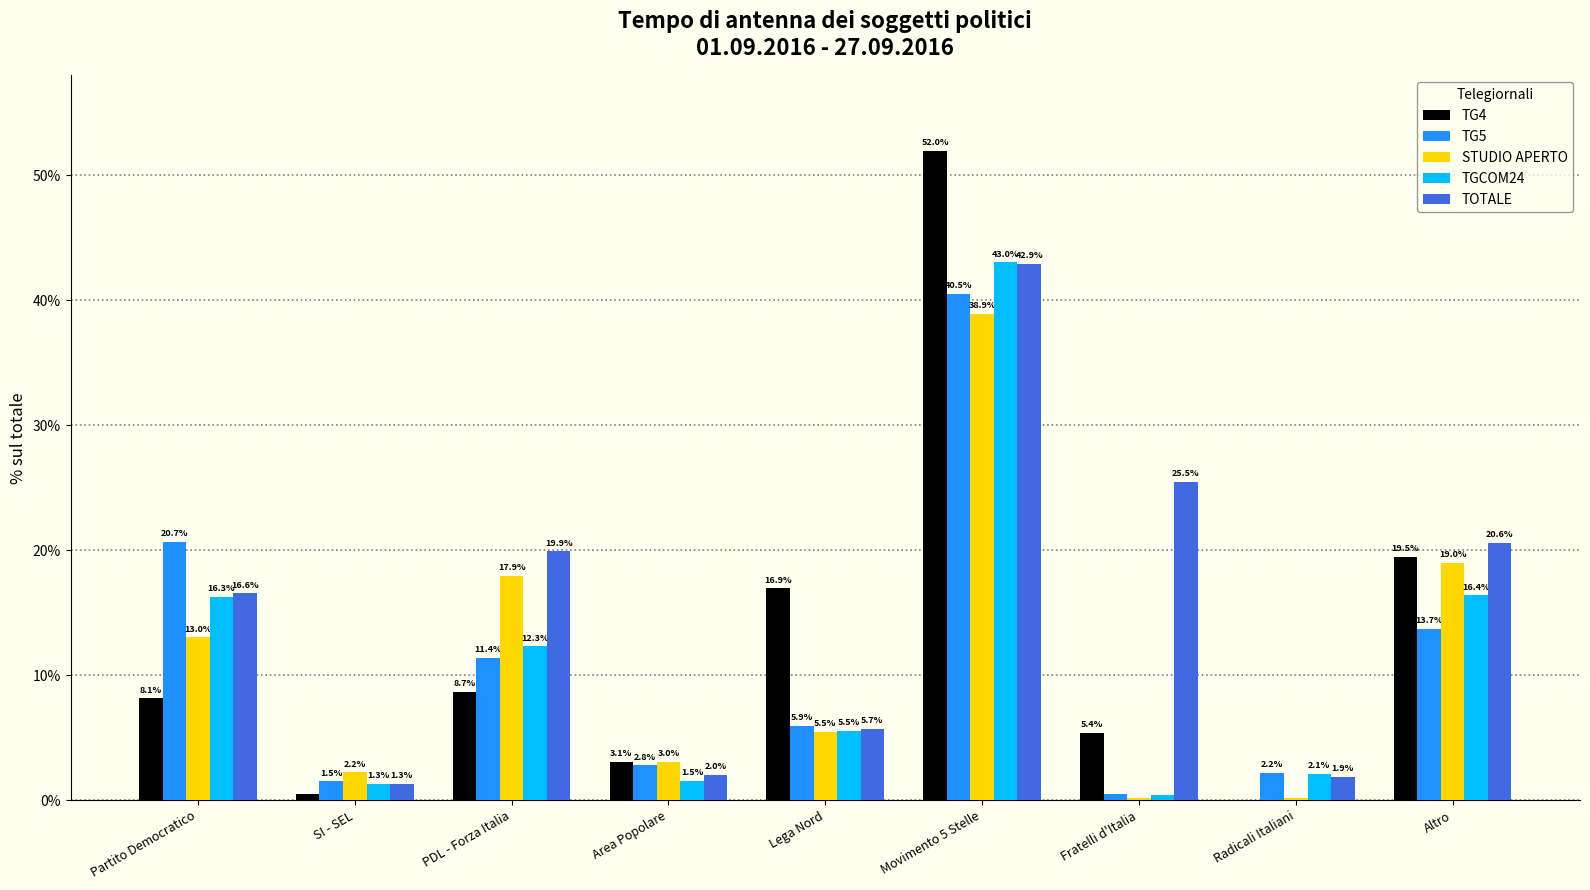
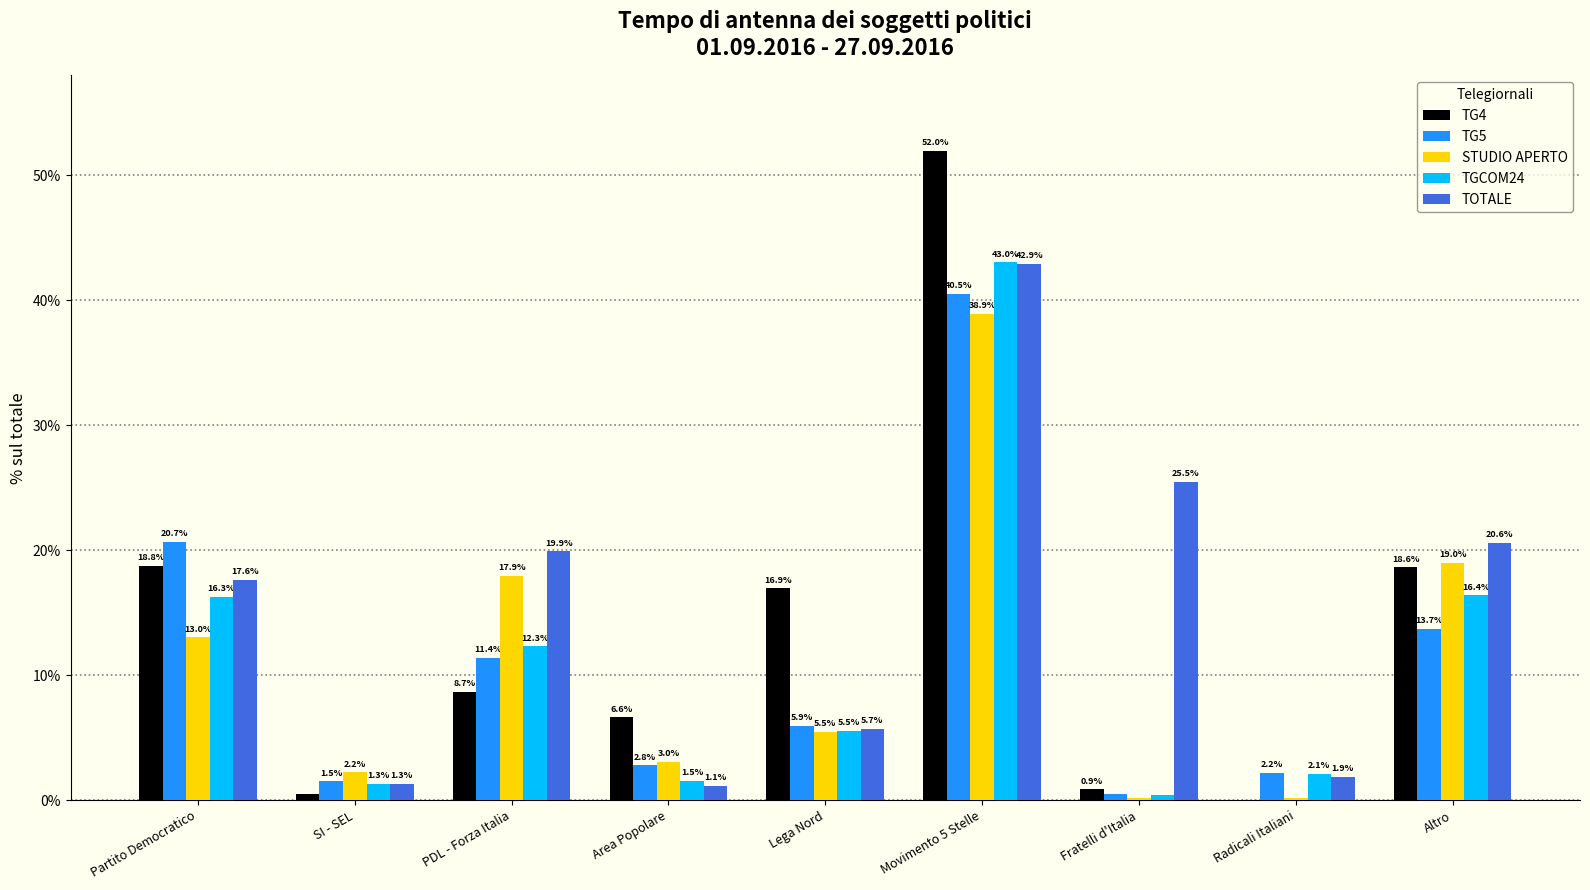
  {
    "TG4": {
-     "Partito Democratico": "8.1%",
+     "Partito Democratico": "18.8%",
      "PDL - Forza Italia": "8.7%",
-     "Area Popolare": "3.1%",
+     "Area Popolare": "6.6%",
      "Lega Nord": "16.9%",
      "Movimento 5 Stelle": "52.0%",
-     "Fratelli d'Italia": "5.4%",
-     "Altro": "19.5%"
+     "Fratelli d'Italia": "0.9%",
+     "Altro": "18.6%"
    },
    "STUDIO APERTO": {
      "Partito Democratico": "13.0%",
      "SI - SEL": "2.2%",
      "PDL - Forza Italia": "17.9%",
      "Area Popolare": "3.0%",
      "Lega Nord": "5.5%",
      "Movimento 5 Stelle": "38.9%",
      "Altro": "19.0%"
    },
    "TOTALE": {
-     "Partito Democratico": "16.6%",
+     "Partito Democratico": "17.6%",
      "SI - SEL": "1.3%",
      "PDL - Forza Italia": "19.9%",
-     "Area Popolare": "2.0%",
+     "Area Popolare": "1.1%",
      "Lega Nord": "5.7%",
      "Movimento 5 Stelle": "42.9%",
      "Fratelli d'Italia": "25.5%",
      "Radicali Italiani": "1.9%",
      "Altro": "20.6%"
    }
  }
